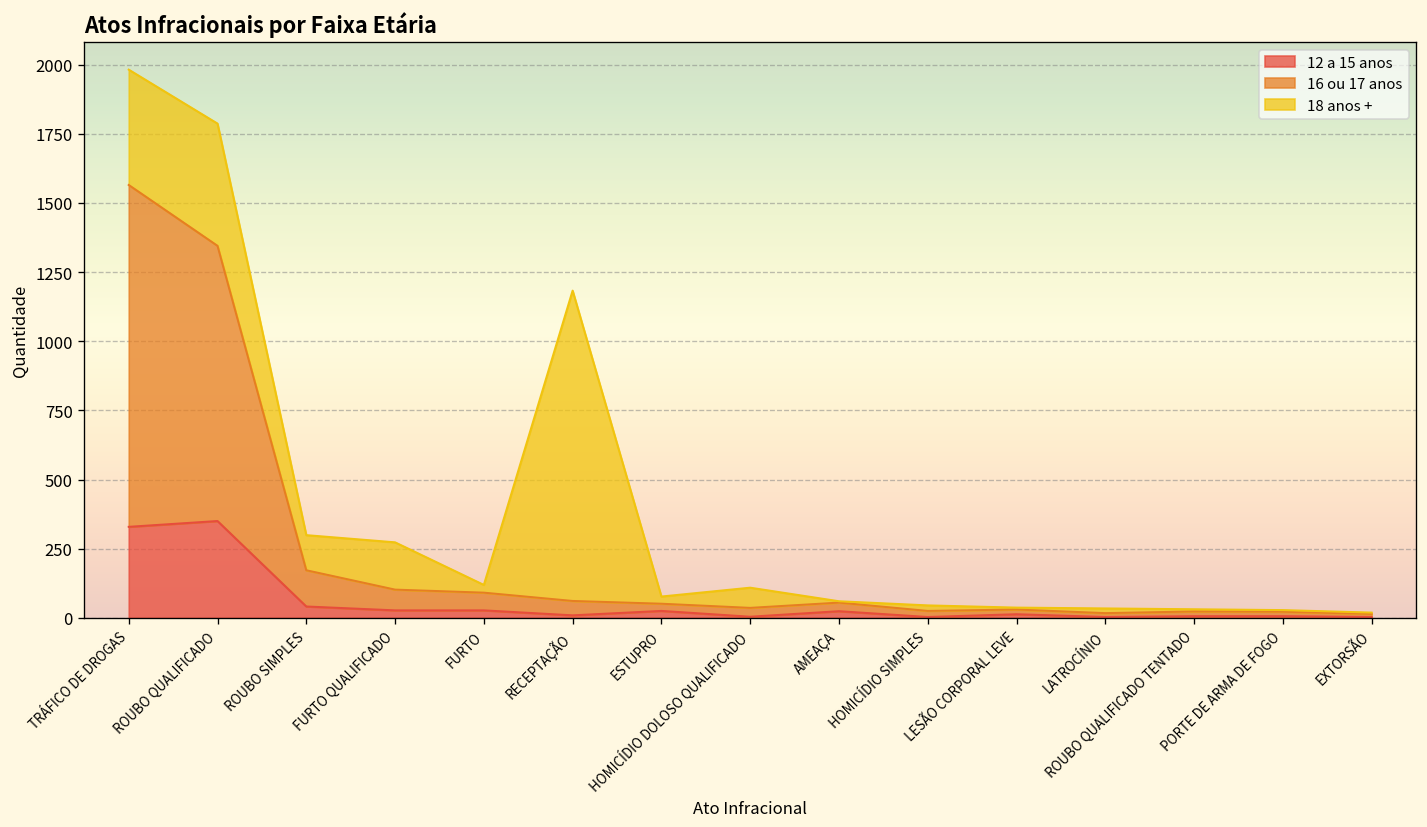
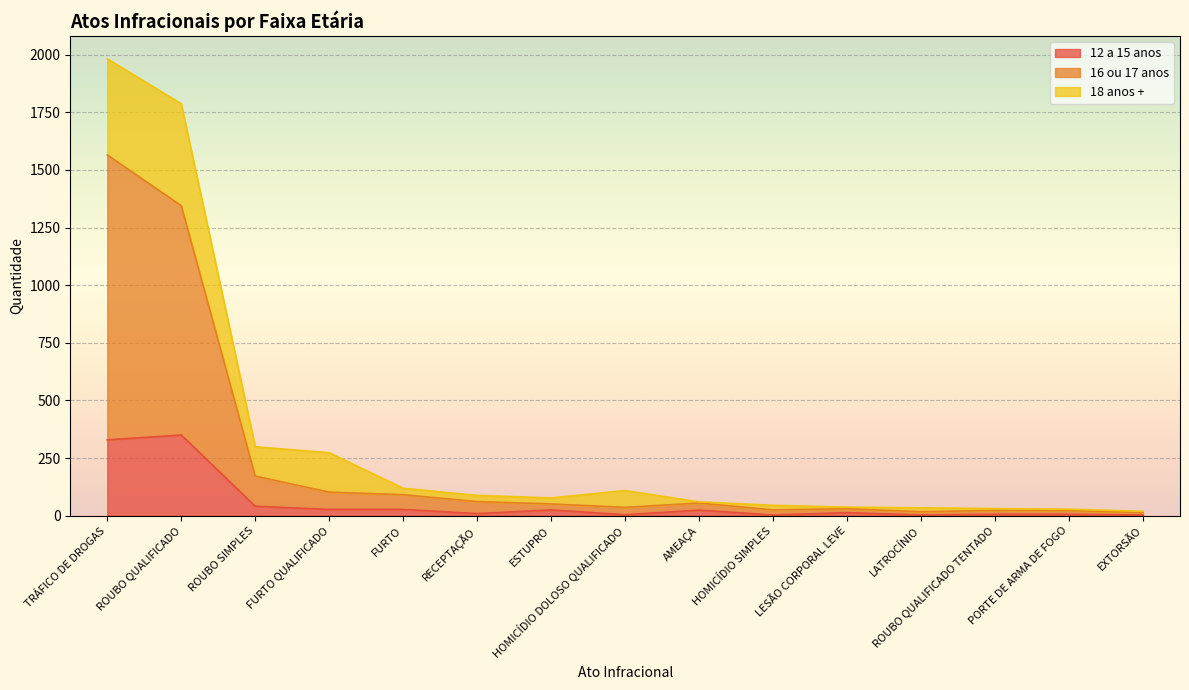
  {
    "18 anos +": {
      "TRÁFICO DE DROGAS": 420,
      "ROUBO QUALIFICADO": 440,
      "ROUBO SIMPLES": 130,
      "FURTO QUALIFICADO": 170,
      "FURTO": 30,
-     "RECEPTAÇÃO": 1120,
+     "RECEPTAÇÃO": 30,
      "ESTUPRO": 30,
      "HOMICÍDIO DOLOSO QUALIFICADO": 70,
      "HOMICÍDIO SIMPLES": 20,
      "LATROCÍNIO": 20
    }
  }
